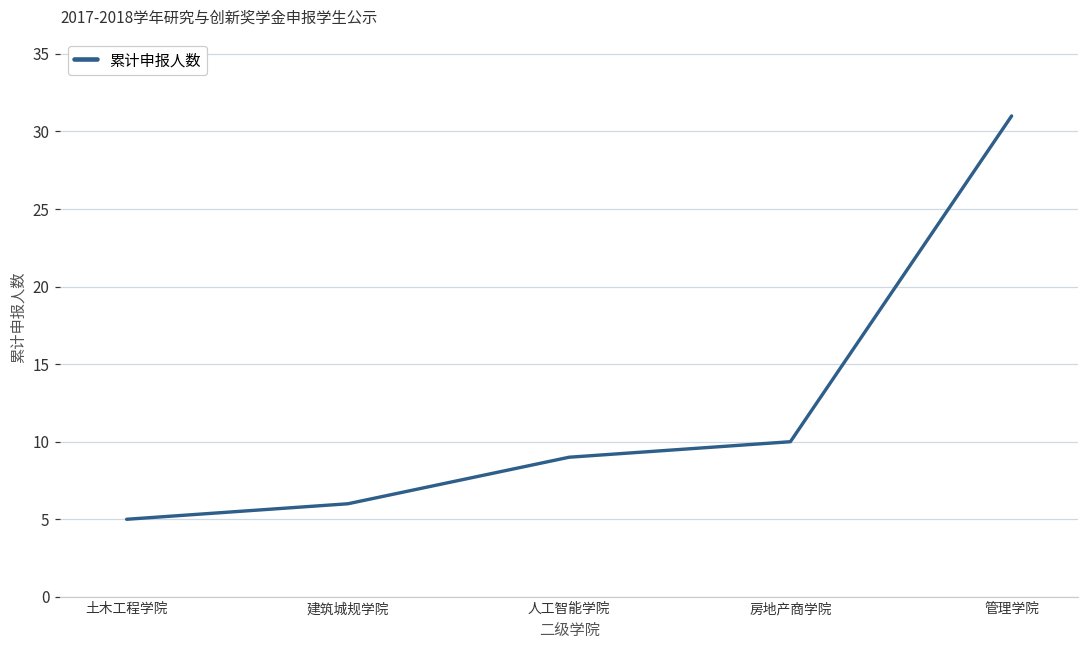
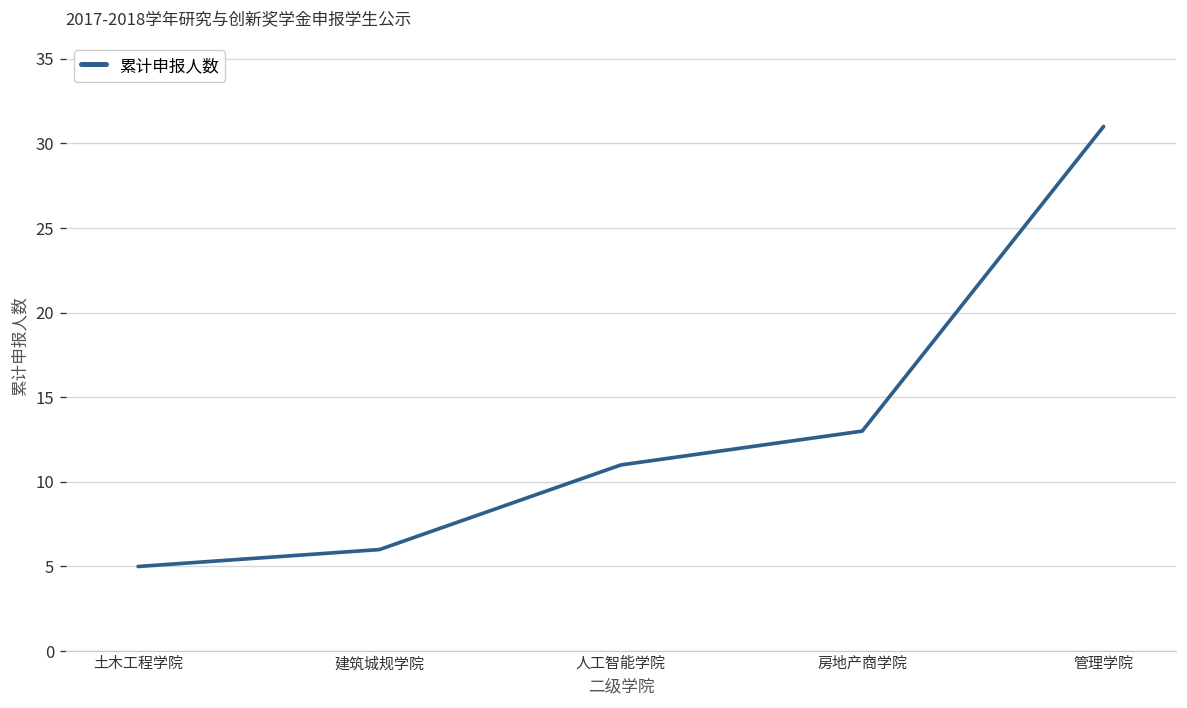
  {
    "土木工程学院": 5,
    "建筑城规学院": 6,
-   "人工智能学院": 9,
-   "房地产商学院": 10,
+   "人工智能学院": 11,
+   "房地产商学院": 13,
    "管理学院": 31
  }
